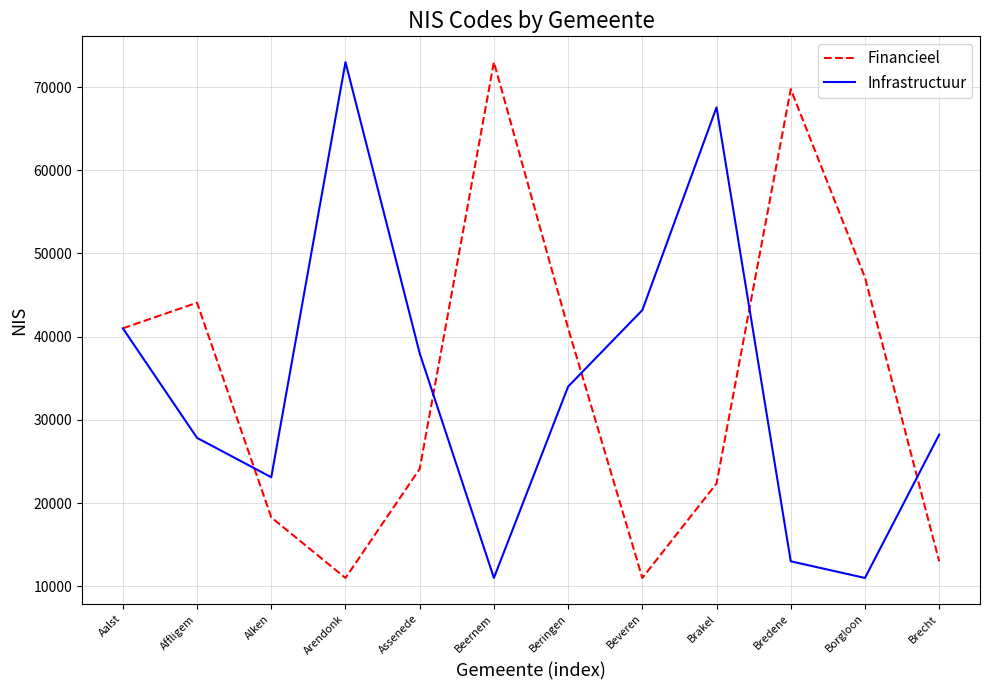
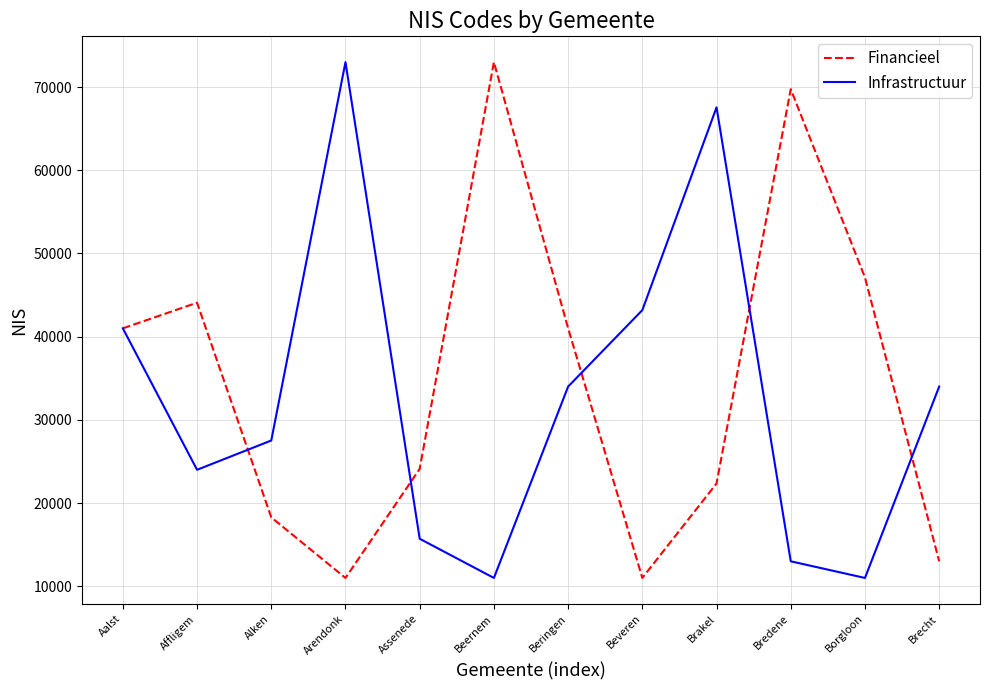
  {
    "Financieel": {
      "Affligem": 44000,
      "Alken": 18000,
      "Arendonk": 11000,
      "Assenede": 24000,
      "Beernem": 73000,
      "Beringen": 41000,
      "Beveren": 11000,
      "Brakel": 22000,
      "Bredene": 70000,
      "Borgloon": 47000,
      "Brecht": 13000
    },
    "Infrastructuur": {
-     "Affligem": 28000,
-     "Alken": 23000,
+     "Affligem": 24000,
+     "Alken": 28000,
      "Arendonk": 73000,
-     "Assenede": 38000,
+     "Assenede": 16000,
      "Beernem": 11000,
      "Beringen": 34000,
      "Beveren": 43000,
      "Brakel": 68000,
      "Bredene": 13000,
      "Borgloon": 11000,
-     "Brecht": 28000
+     "Brecht": 34000
    }
  }
